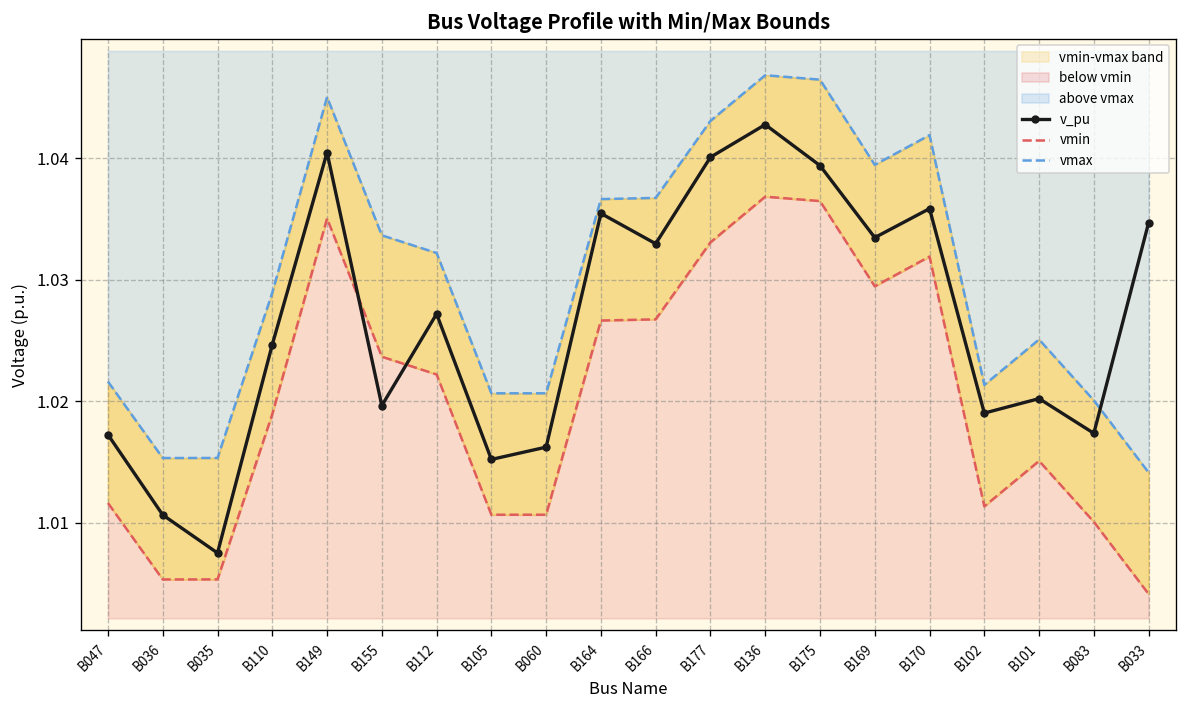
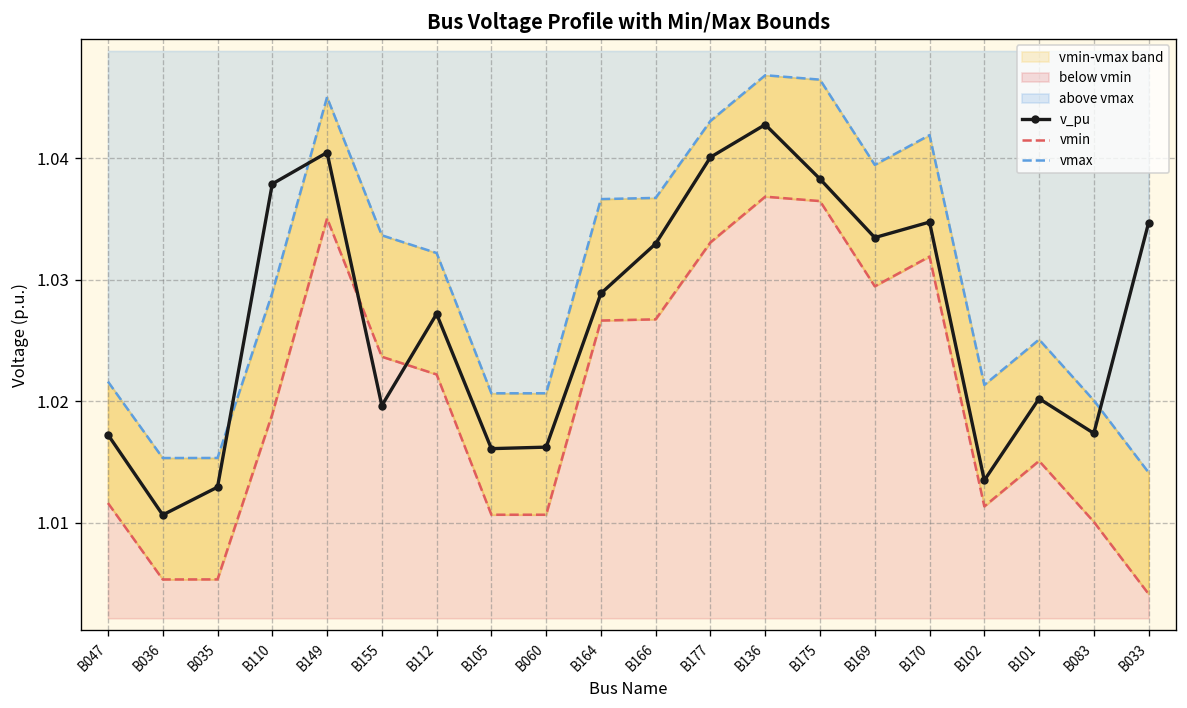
  {
    "v_pu": {
      "B047": 1.0172,
      "B036": 1.0106,
-     "B035": 1.0075,
-     "B110": 1.0247,
+     "B035": 1.0129,
+     "B110": 1.0379,
      "B149": 1.0405,
      "B155": 1.0196,
      "B112": 1.0272,
-     "B105": 1.0152,
+     "B105": 1.0161,
      "B060": 1.0162,
-     "B164": 1.0355,
+     "B164": 1.0289,
      "B166": 1.0330,
      "B177": 1.0401,
      "B136": 1.0428,
-     "B175": 1.0394,
+     "B175": 1.0383,
      "B169": 1.0335,
-     "B170": 1.0359,
-     "B102": 1.0190,
+     "B170": 1.0348,
+     "B102": 1.0135,
      "B101": 1.0202,
      "B083": 1.0174,
      "B033": 1.0347
    },
    "above vmax": {
      "B047": 0.0272,
      "B036": 0.0335,
      "B035": 0.0335,
      "B110": 0.0199,
      "B149": 0.0038,
      "B155": 0.0152,
      "B112": 0.0166,
      "B105": 0.0282,
      "B060": 0.0282,
      "B164": 0.0122,
      "B166": 0.0121,
      "B177": 0.0058,
      "B136": 0.0020,
      "B175": 0.0024,
      "B169": 0.0094,
      "B170": 0.0069,
      "B102": 0.0275
    }
  }
